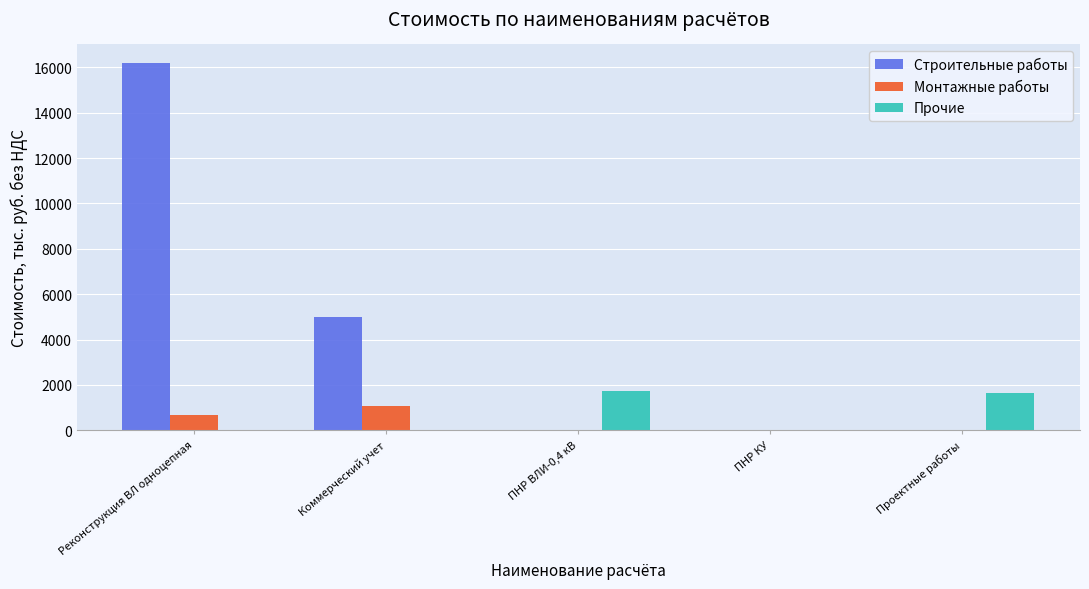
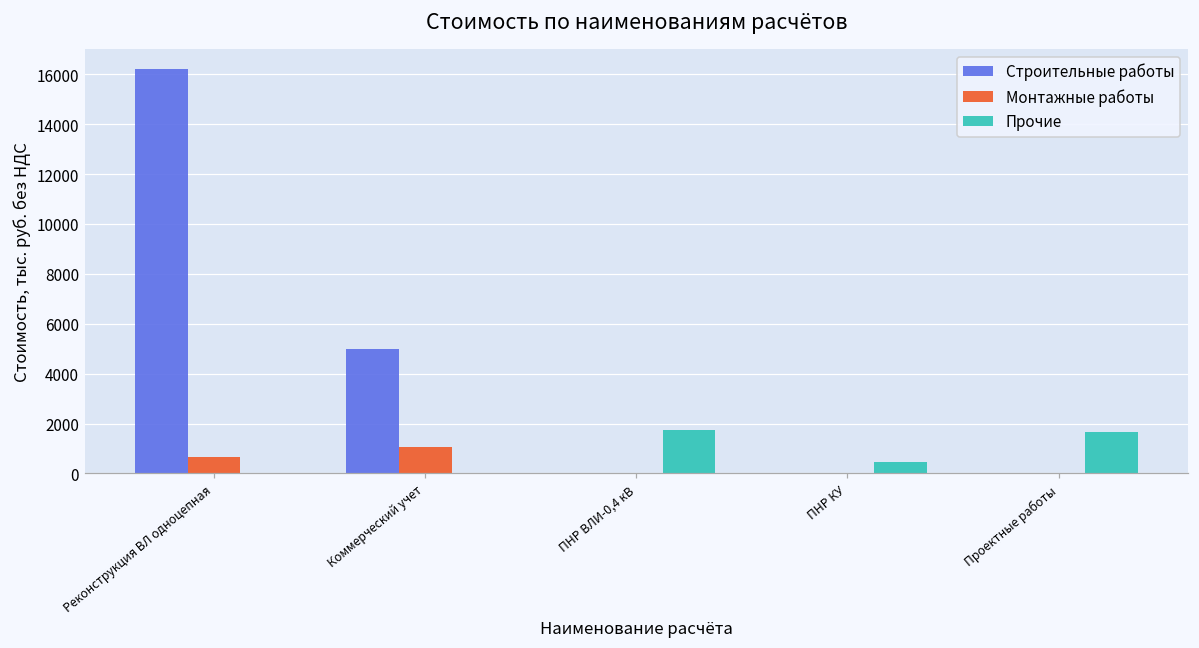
  {
    "Строительные работы": {
      "Реконструкция ВЛ одноцепная": 16200,
      "Коммерческий учет": 5000,
      "ПНР ВЛИ-0,4 кВ": 0,
      "ПНР КУ": 0,
      "Проектные работы": 0
    },
    "Монтажные работы": {
      "Реконструкция ВЛ одноцепная": 700,
      "Коммерческий учет": 1100,
      "ПНР ВЛИ-0,4 кВ": 0,
      "ПНР КУ": 0,
      "Проектные работы": 0
    },
    "Прочие": {
      "Реконструкция ВЛ одноцепная": 0,
      "Коммерческий учет": 0,
      "ПНР ВЛИ-0,4 кВ": 1700,
-     "ПНР КУ": 0,
+     "ПНР КУ": 500,
      "Проектные работы": 1700
    }
  }
